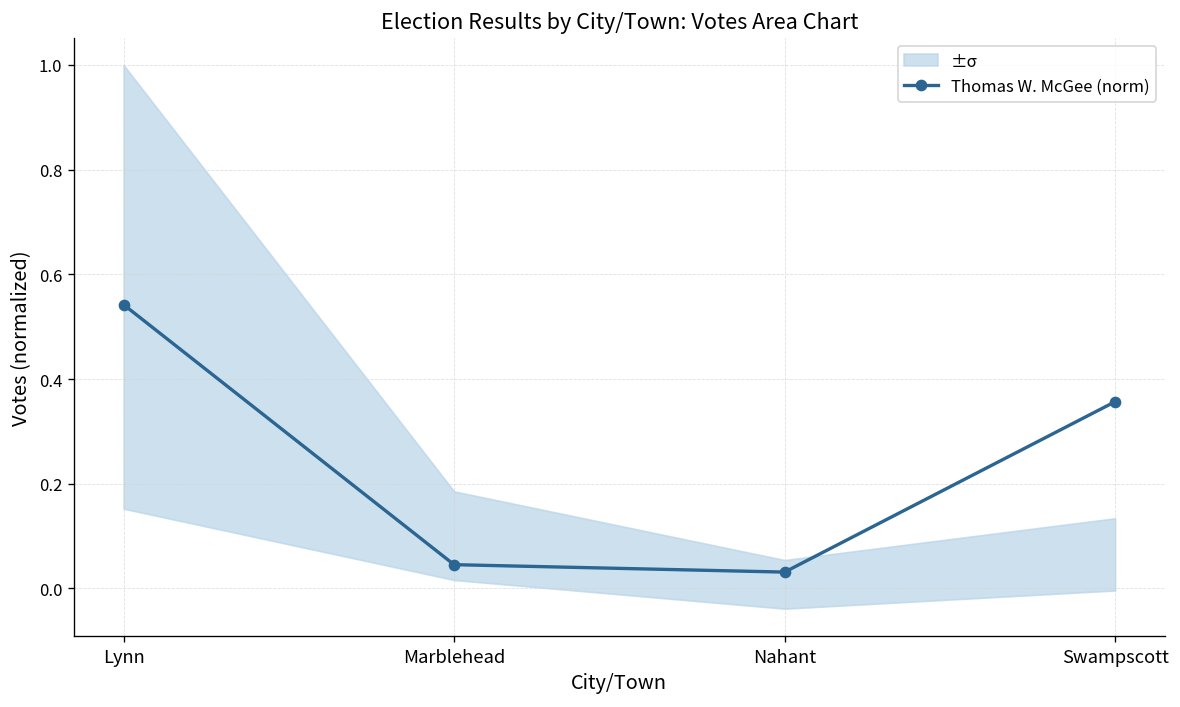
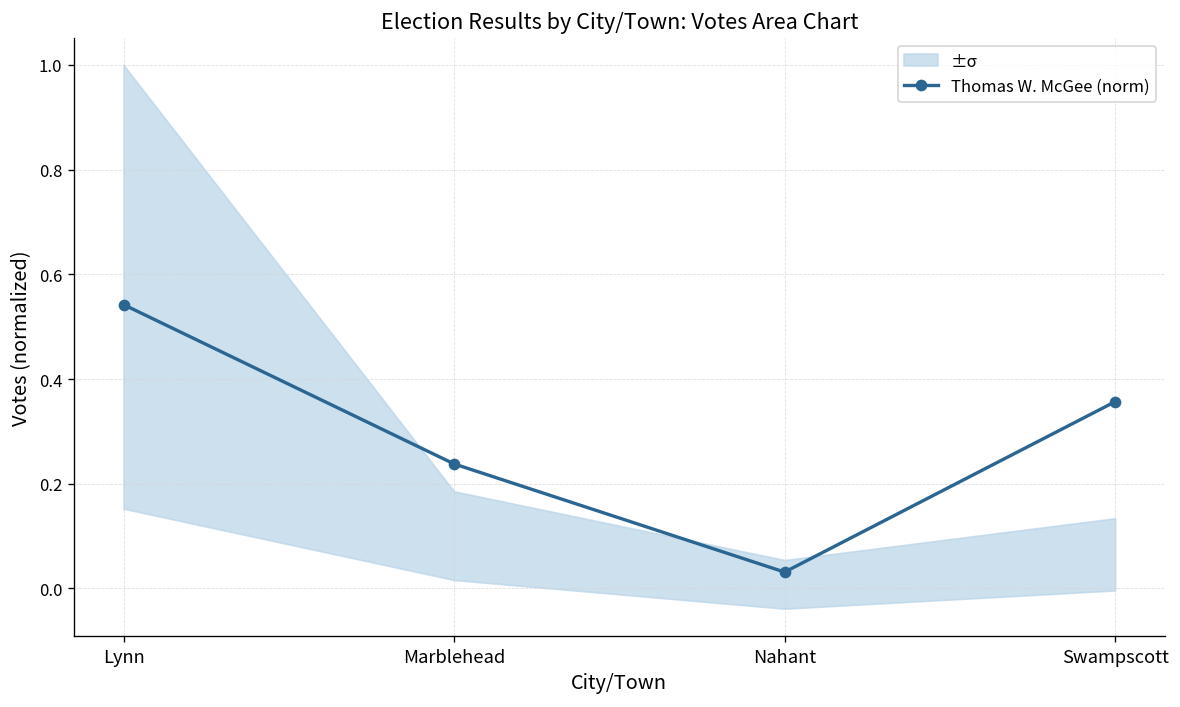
  {
    "Thomas W. McGee (norm)": {
      "Lynn": 0.54,
-     "Marblehead": 0.05,
+     "Marblehead": 0.24,
      "Nahant": 0.03,
      "Swampscott": 0.36
    }
  }
